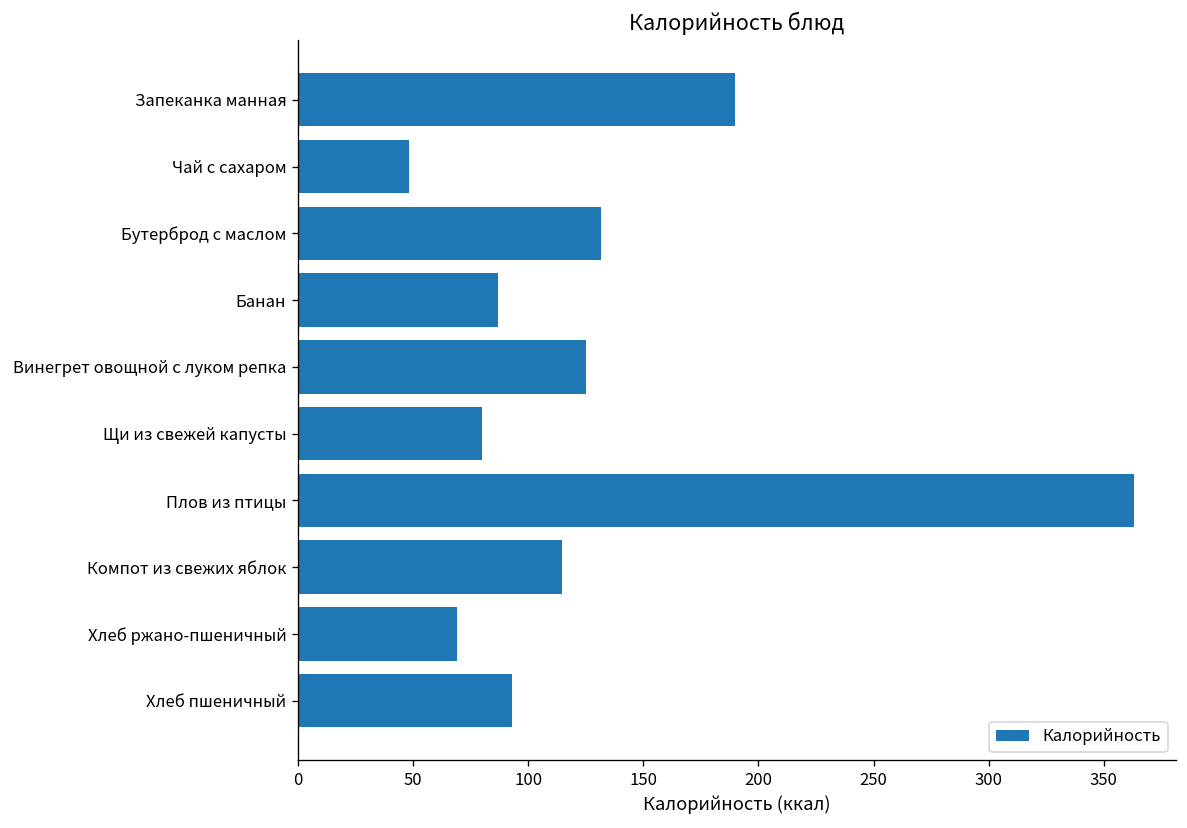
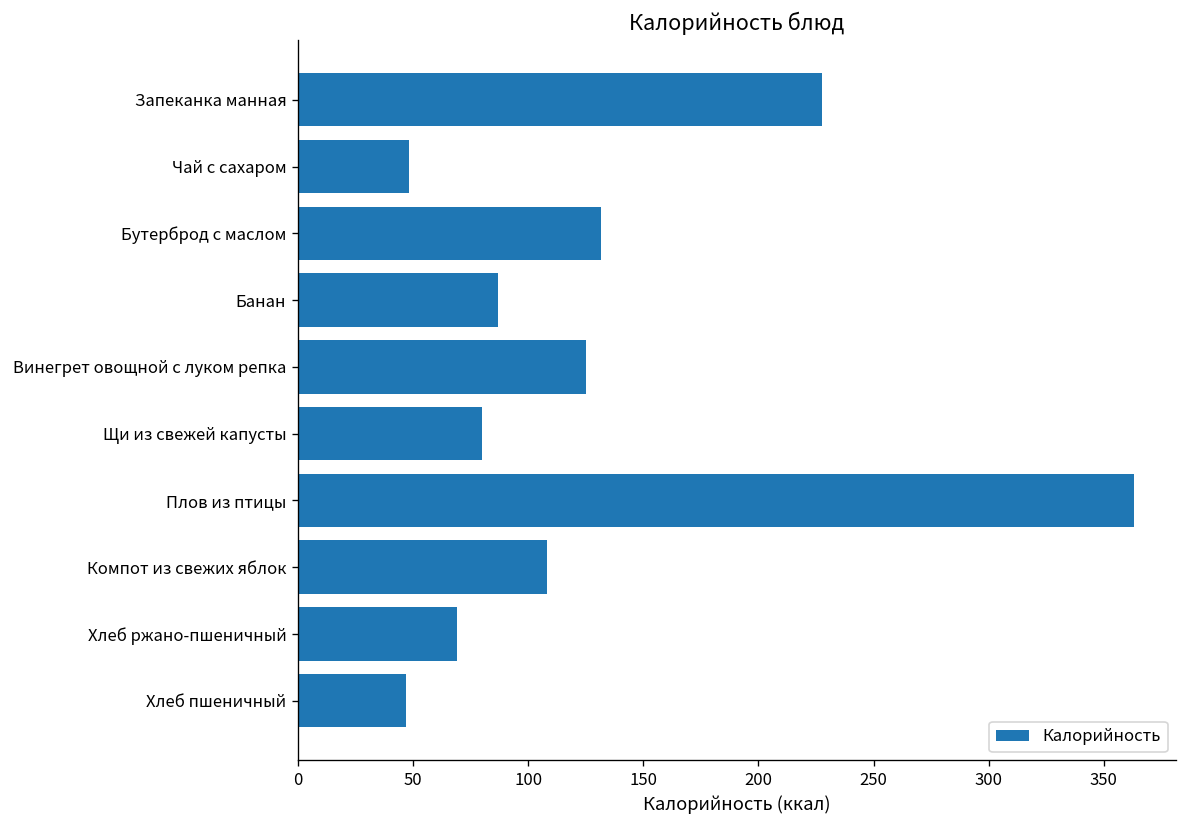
  {
-   "Запеканка манная": 190,
+   "Запеканка манная": 228,
    "Чай с сахаром": 48,
    "Бутерброд с маслом": 132,
    "Банан": 87,
    "Винегрет овощной с луком репка": 125,
    "Щи из свежей капусты": 80,
    "Плов из птицы": 363,
-   "Компот из свежих яблок": 115,
+   "Компот из свежих яблок": 108,
    "Хлеб ржано-пшеничный": 69,
-   "Хлеб пшеничный": 93
+   "Хлеб пшеничный": 47
  }
